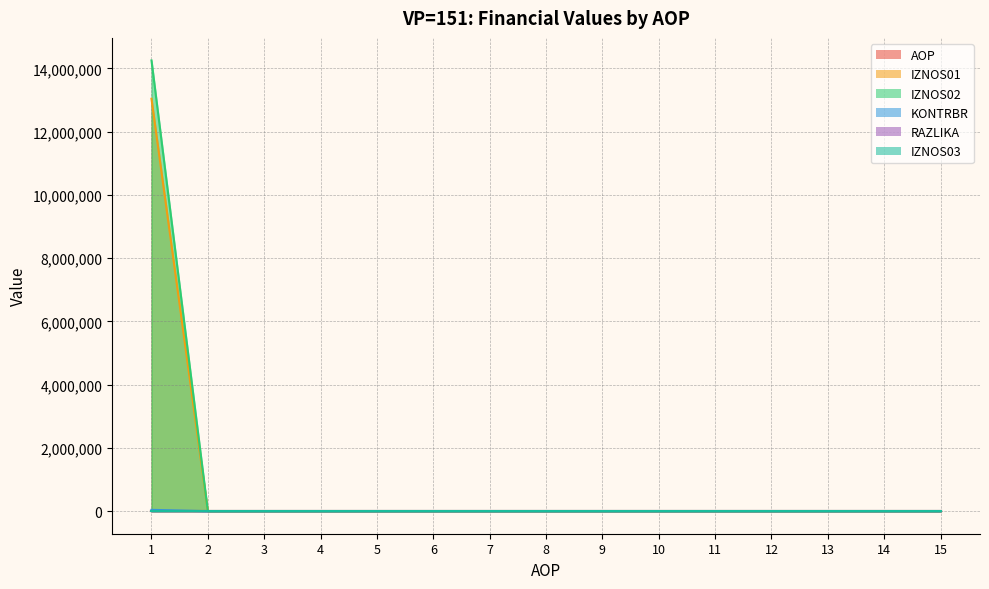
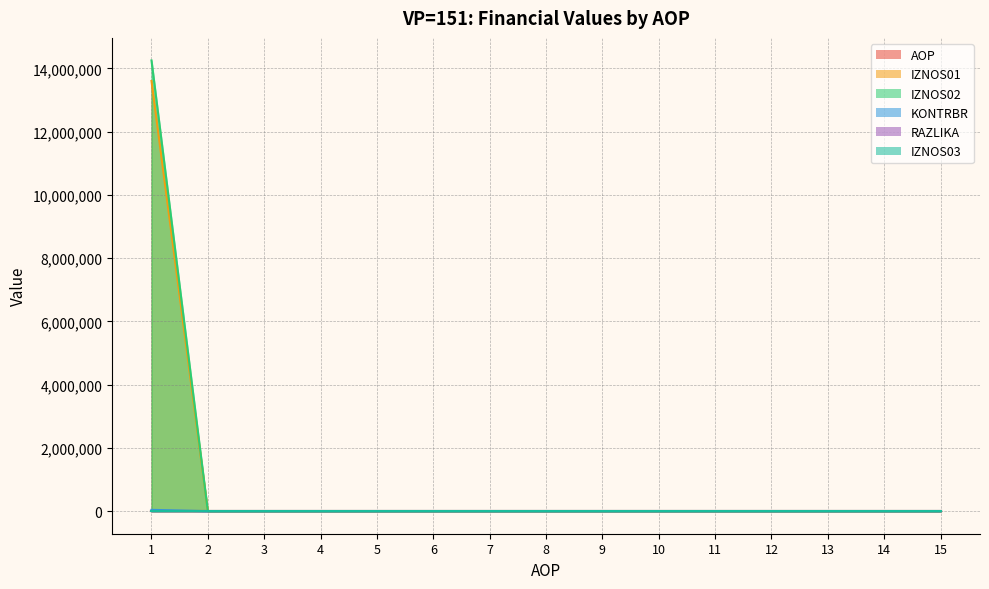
  {
    "IZNOS01": {
-     "1": "13,000,000"
+     "1": "13,600,000"
    }
  }
